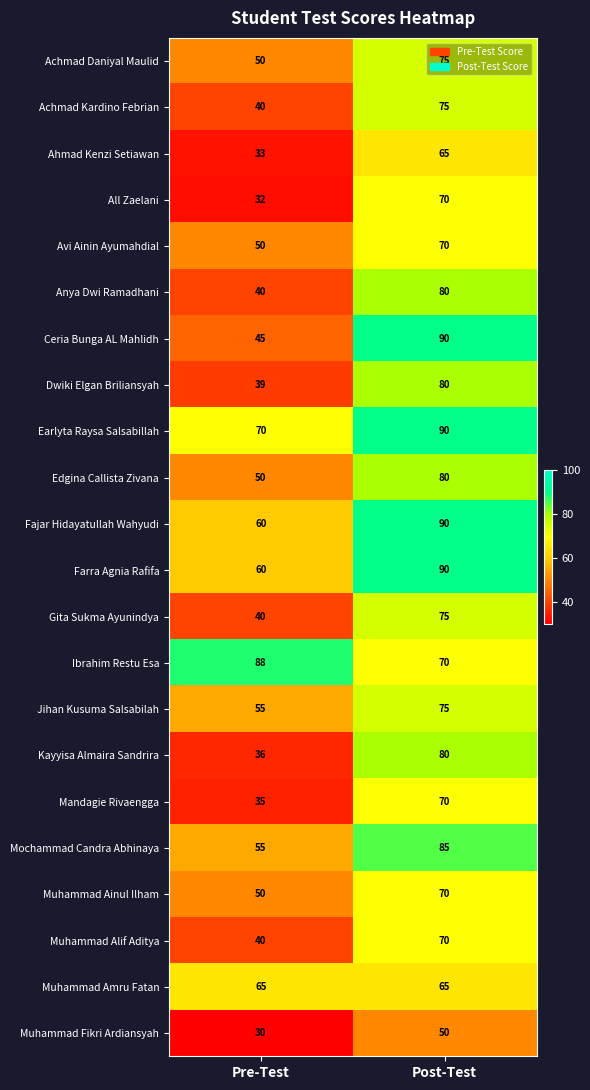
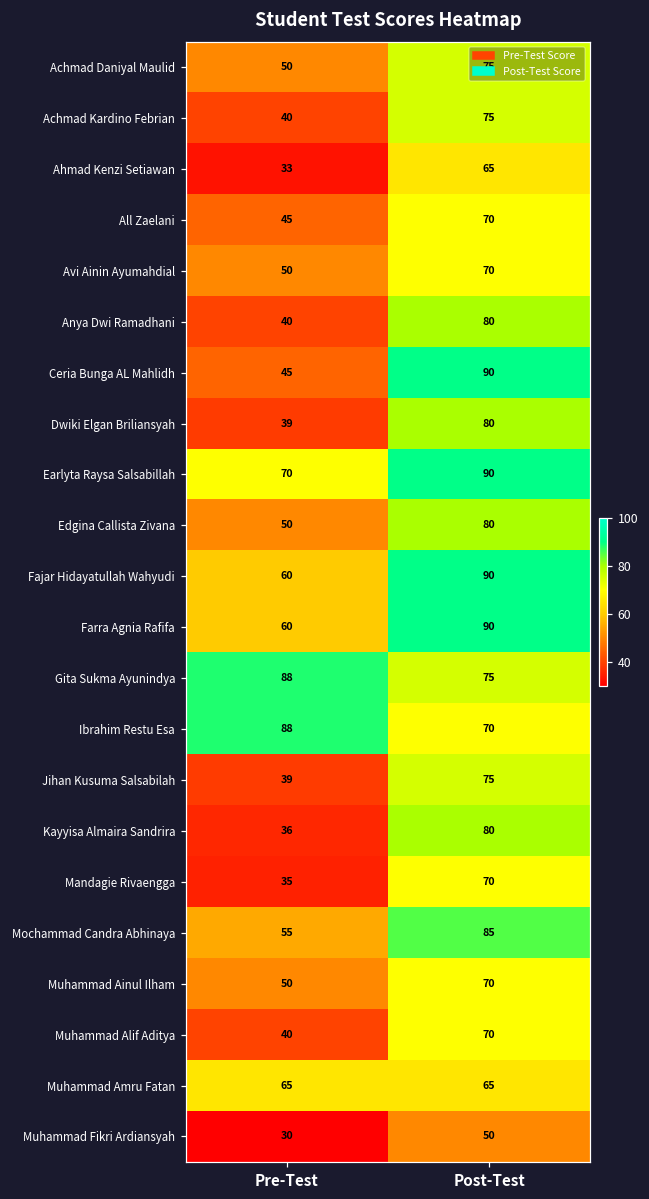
  {
    "Achmad Daniyal Maulid": {
      "Pre-Test": 50
    },
    "Achmad Kardino Febrian": {
      "Pre-Test": 40,
      "Post-Test": 75
    },
    "Ahmad Kenzi Setiawan": {
      "Pre-Test": 33,
      "Post-Test": 65
    },
    "All Zaelani": {
-     "Pre-Test": 32,
+     "Pre-Test": 45,
      "Post-Test": 70
    },
    "Avi Ainin Ayumahdial": {
      "Pre-Test": 50,
      "Post-Test": 70
    },
    "Anya Dwi Ramadhani": {
      "Pre-Test": 40,
      "Post-Test": 80
    },
    "Ceria Bunga AL Mahlidh": {
      "Pre-Test": 45,
      "Post-Test": 90
    },
    "Dwiki Elgan Briliansyah": {
      "Pre-Test": 39,
      "Post-Test": 80
    },
    "Earlyta Raysa Salsabillah": {
      "Pre-Test": 70,
      "Post-Test": 90
    },
    "Edgina Callista Zivana": {
      "Pre-Test": 50,
      "Post-Test": 80
    },
    "Fajar Hidayatullah Wahyudi": {
      "Pre-Test": 60,
      "Post-Test": 90
    },
    "Farra Agnia Rafifa": {
      "Pre-Test": 60,
      "Post-Test": 90
    },
    "Gita Sukma Ayunindya": {
-     "Pre-Test": 40,
+     "Pre-Test": 88,
      "Post-Test": 75
    },
    "Ibrahim Restu Esa": {
      "Pre-Test": 88,
      "Post-Test": 70
    },
    "Jihan Kusuma Salsabilah": {
-     "Pre-Test": 55,
+     "Pre-Test": 39,
      "Post-Test": 75
    },
    "Kayyisa Almaira Sandrira": {
      "Pre-Test": 36,
      "Post-Test": 80
    },
    "Mandagie Rivaengga": {
      "Pre-Test": 35,
      "Post-Test": 70
    },
    "Mochammad Candra Abhinaya": {
      "Pre-Test": 55,
      "Post-Test": 85
    },
    "Muhammad Ainul Ilham": {
      "Pre-Test": 50,
      "Post-Test": 70
    },
    "Muhammad Alif Aditya": {
      "Pre-Test": 40,
      "Post-Test": 70
    },
    "Muhammad Amru Fatan": {
      "Pre-Test": 65,
      "Post-Test": 65
    },
    "Muhammad Fikri Ardiansyah": {
      "Pre-Test": 30,
      "Post-Test": 50
    }
  }
